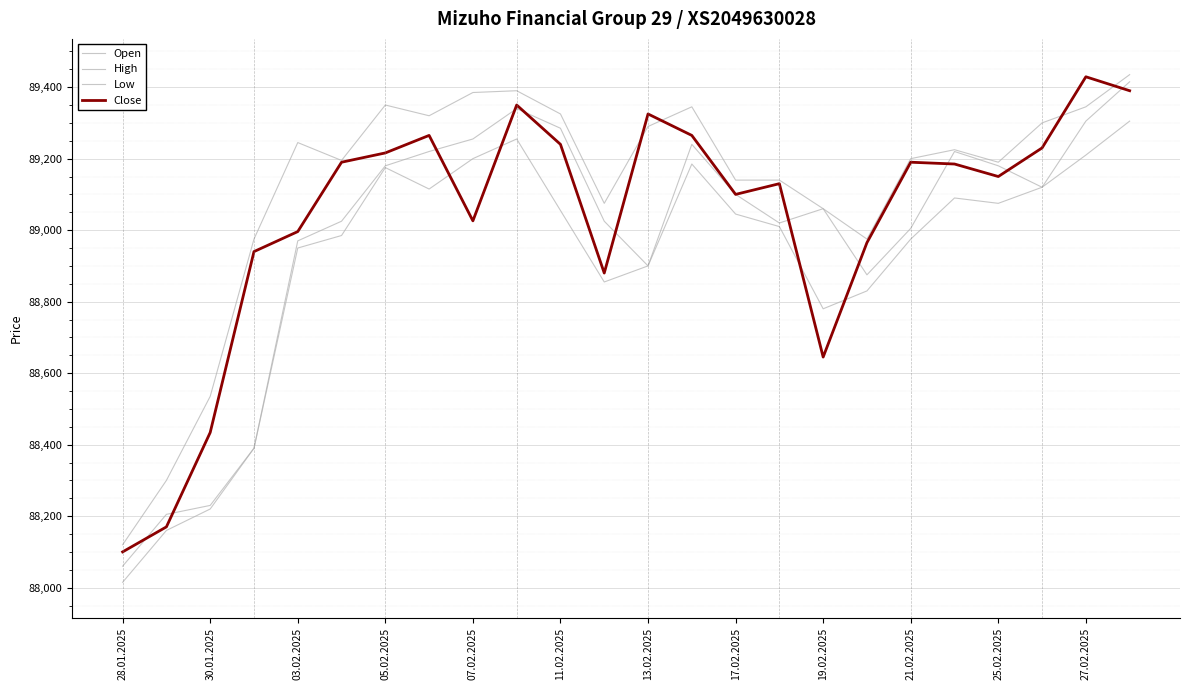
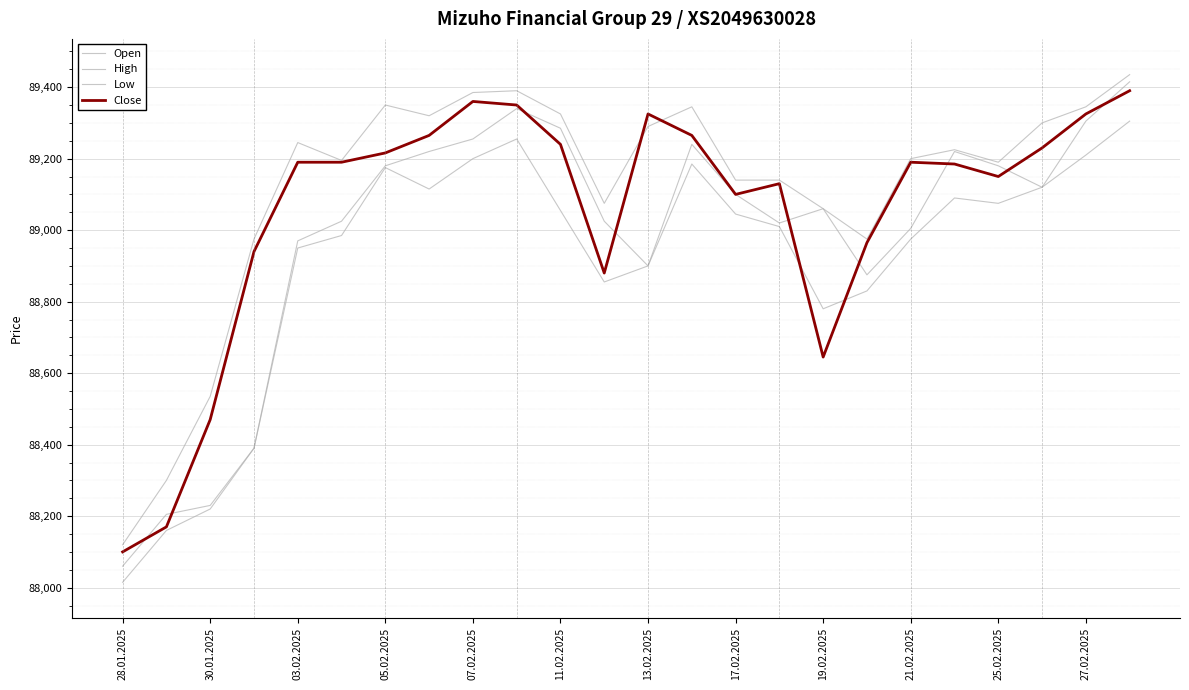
  {
    "Close": {
      "28.01.2025": "88,100",
-     "30.01.2025": "88,430",
-     "03.02.2025": "89,000",
+     "30.01.2025": "88,470",
+     "03.02.2025": "89,190",
      "05.02.2025": "89,220",
-     "07.02.2025": "89,030",
+     "07.02.2025": "89,360",
      "11.02.2025": "89,240",
      "13.02.2025": "89,330",
      "19.02.2025": "88,650",
      "21.02.2025": "89,190",
      "25.02.2025": "89,150",
-     "27.02.2025": "89,430"
+     "27.02.2025": "89,330"
    }
  }
